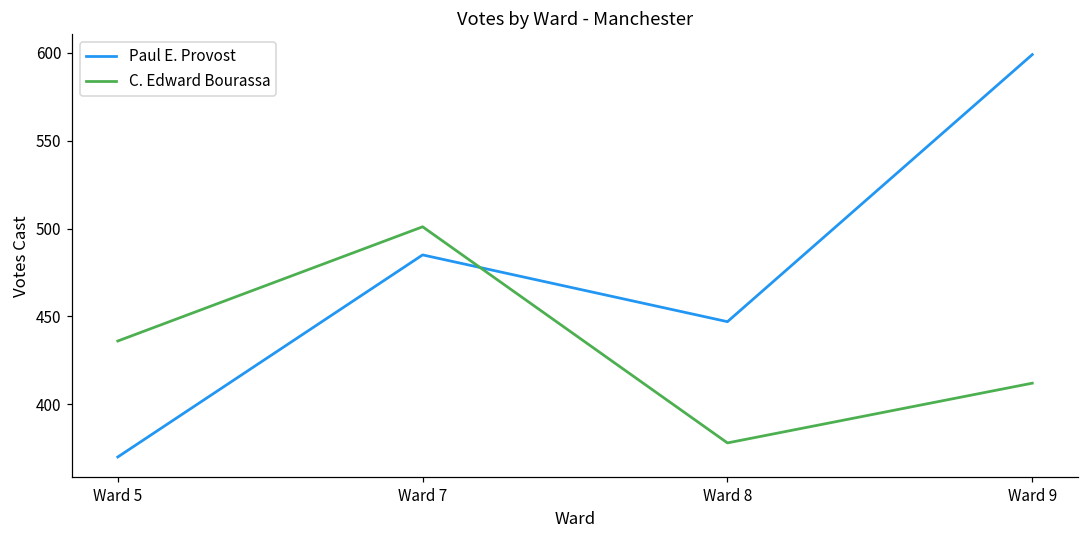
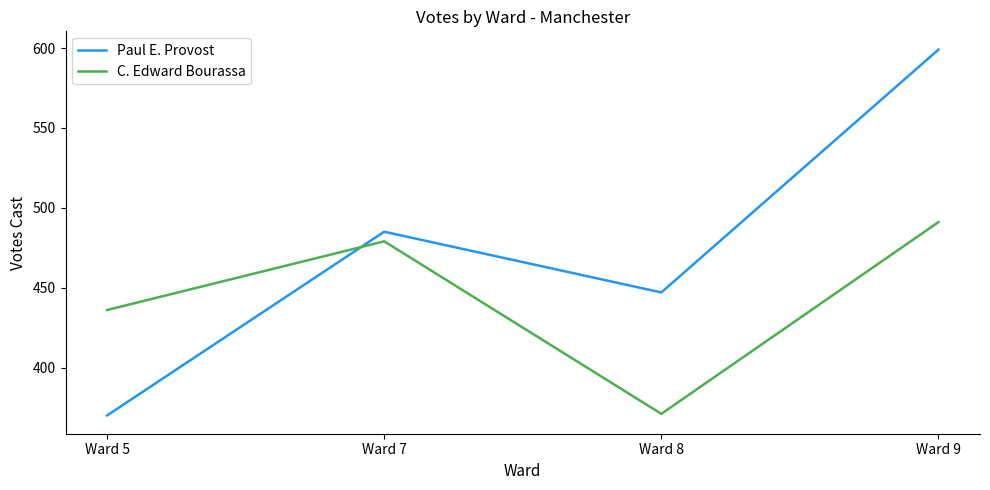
  {
    "Paul E. Provost": {
      "Ward 5": 370,
      "Ward 7": 485,
      "Ward 8": 447,
      "Ward 9": 599
    },
    "C. Edward Bourassa": {
      "Ward 5": 436,
-     "Ward 7": 501,
-     "Ward 8": 378,
-     "Ward 9": 412
+     "Ward 7": 479,
+     "Ward 8": 371,
+     "Ward 9": 491
    }
  }
